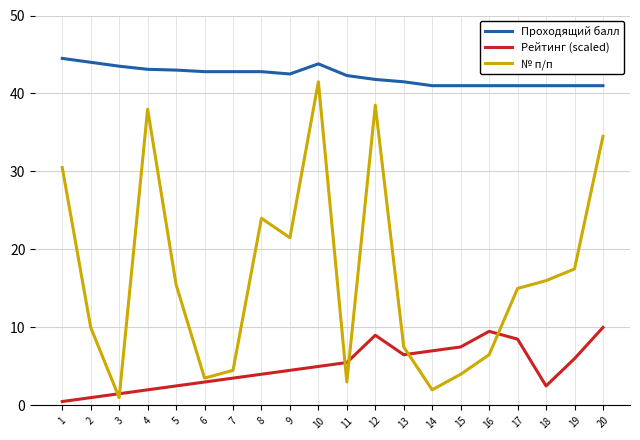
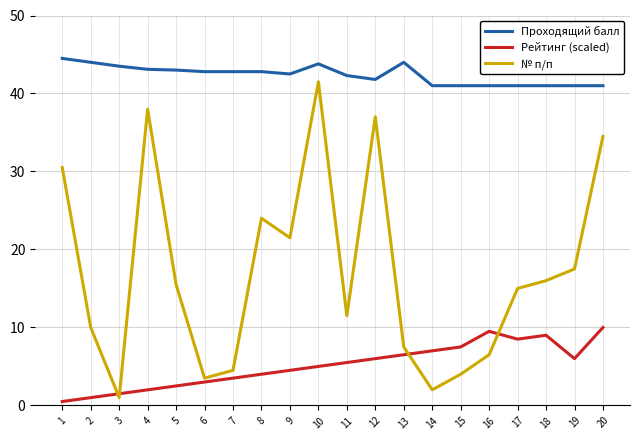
  {
    "Проходящий балл": {
      "1": 45,
      "2": 44,
      "3": 44,
      "4": 43,
      "5": 43,
      "6": 43,
      "7": 43,
      "8": 43,
      "9": 43,
      "10": 44,
      "11": 42,
      "12": 42,
-     "13": 42,
+     "13": 44,
      "14": 41,
      "15": 41,
      "16": 41,
      "17": 41,
      "18": 41,
      "19": 41,
      "20": 41
    },
    "Рейтинг (scaled)": {
      "1": 1,
      "2": 1,
      "3": 2,
      "4": 2,
      "5": 3,
      "6": 3,
      "7": 4,
      "8": 4,
      "9": 5,
      "10": 5,
      "11": 6,
-     "12": 9,
+     "12": 6,
      "13": 7,
      "14": 7,
      "15": 8,
      "16": 10,
      "17": 9,
-     "18": 3,
+     "18": 9,
      "19": 6,
      "20": 10
    },
    "№ п/п": {
      "1": 31,
      "2": 10,
      "3": 1,
      "4": 38,
      "5": 16,
      "6": 4,
      "7": 5,
      "8": 24,
      "9": 22,
      "10": 42,
-     "11": 3,
-     "12": 39,
+     "11": 12,
+     "12": 37,
      "13": 8,
      "14": 2,
      "15": 4,
      "16": 7,
      "17": 15,
      "18": 16,
      "19": 18,
      "20": 35
    }
  }
